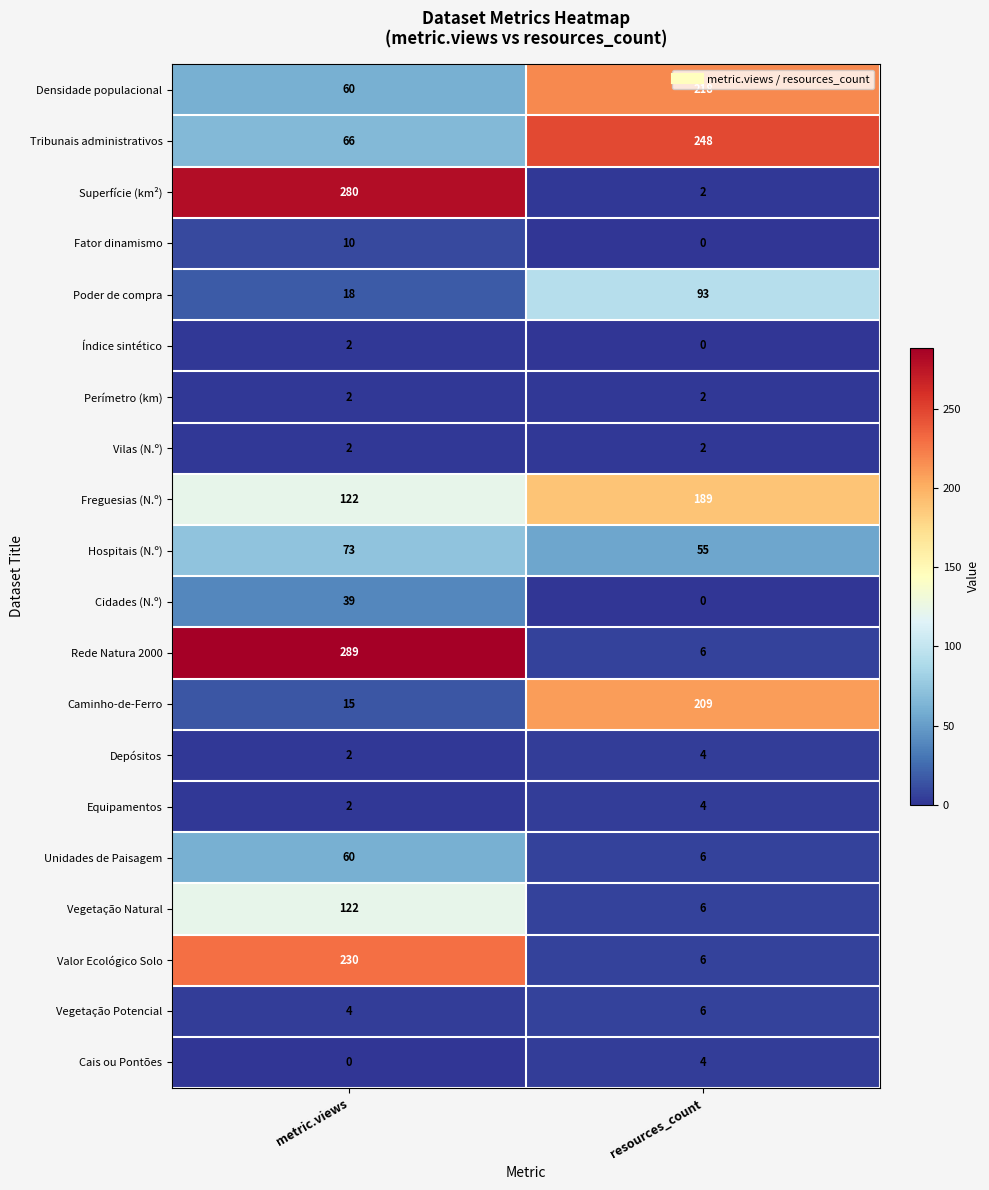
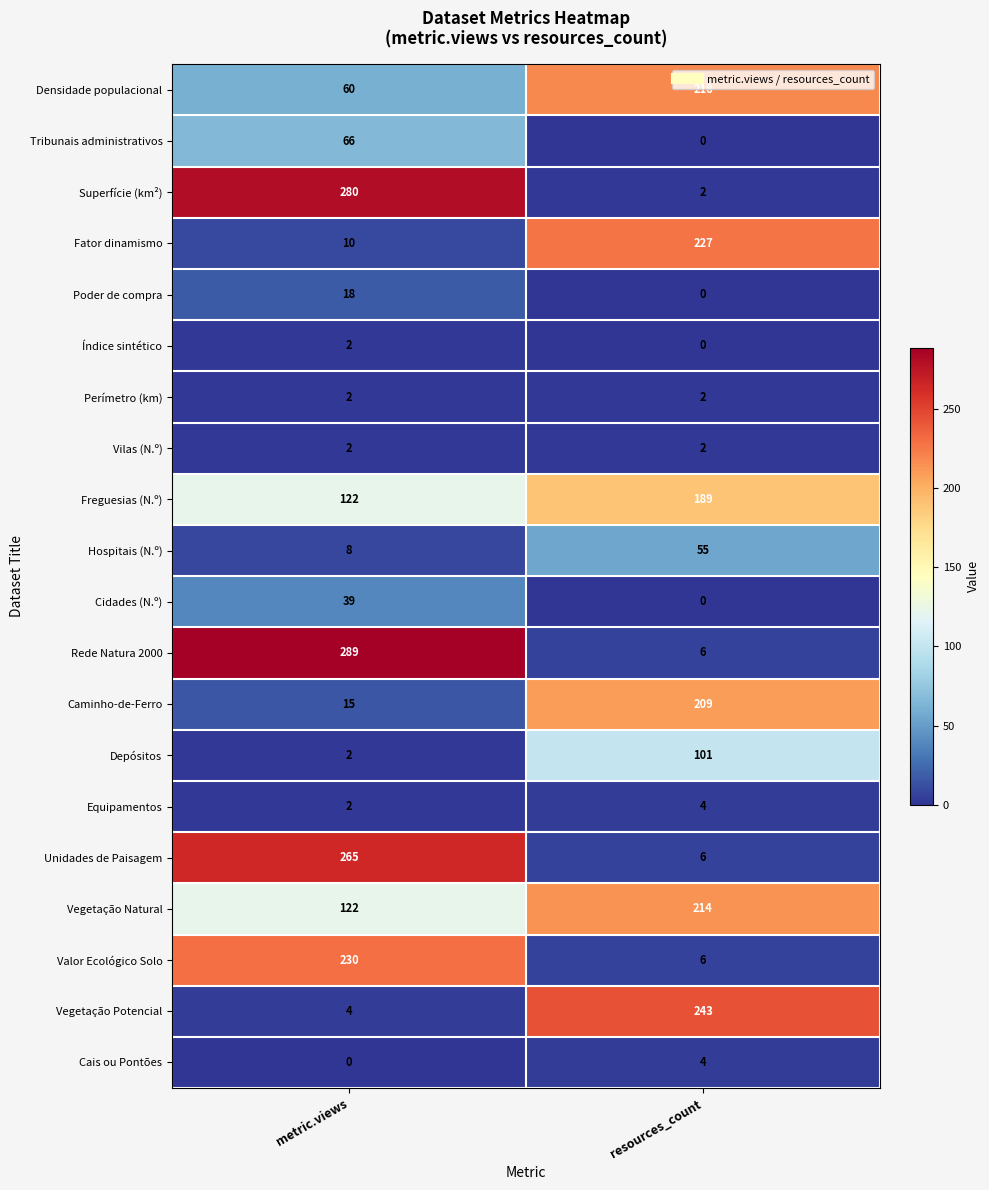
  {
    "Densidade populacional": {
      "metric.views": 60
    },
    "Tribunais administrativos": {
      "metric.views": 66,
-     "resources_count": 248
+     "resources_count": 0
    },
    "Superfície (km²)": {
      "metric.views": 280,
      "resources_count": 2
    },
    "Fator dinamismo": {
      "metric.views": 10,
-     "resources_count": 0
+     "resources_count": 227
    },
    "Poder de compra": {
      "metric.views": 18,
-     "resources_count": 93
+     "resources_count": 0
    },
    "Índice sintético": {
      "metric.views": 2,
      "resources_count": 0
    },
    "Perímetro (km)": {
      "metric.views": 2,
      "resources_count": 2
    },
    "Vilas (N.º)": {
      "metric.views": 2,
      "resources_count": 2
    },
    "Freguesias (N.º)": {
      "metric.views": 122,
      "resources_count": 189
    },
    "Hospitais (N.º)": {
-     "metric.views": 73,
+     "metric.views": 8,
      "resources_count": 55
    },
    "Cidades (N.º)": {
      "metric.views": 39,
      "resources_count": 0
    },
    "Rede Natura 2000": {
      "metric.views": 289,
      "resources_count": 6
    },
    "Caminho-de-Ferro": {
      "metric.views": 15,
      "resources_count": 209
    },
    "Depósitos": {
      "metric.views": 2,
-     "resources_count": 4
+     "resources_count": 101
    },
    "Equipamentos": {
      "metric.views": 2,
      "resources_count": 4
    },
    "Unidades de Paisagem": {
-     "metric.views": 60,
+     "metric.views": 265,
      "resources_count": 6
    },
    "Vegetação Natural": {
      "metric.views": 122,
-     "resources_count": 6
+     "resources_count": 214
    },
    "Valor Ecológico Solo": {
      "metric.views": 230,
      "resources_count": 6
    },
    "Vegetação Potencial": {
      "metric.views": 4,
-     "resources_count": 6
+     "resources_count": 243
    },
    "Cais ou Pontões": {
      "metric.views": 0,
      "resources_count": 4
    }
  }
